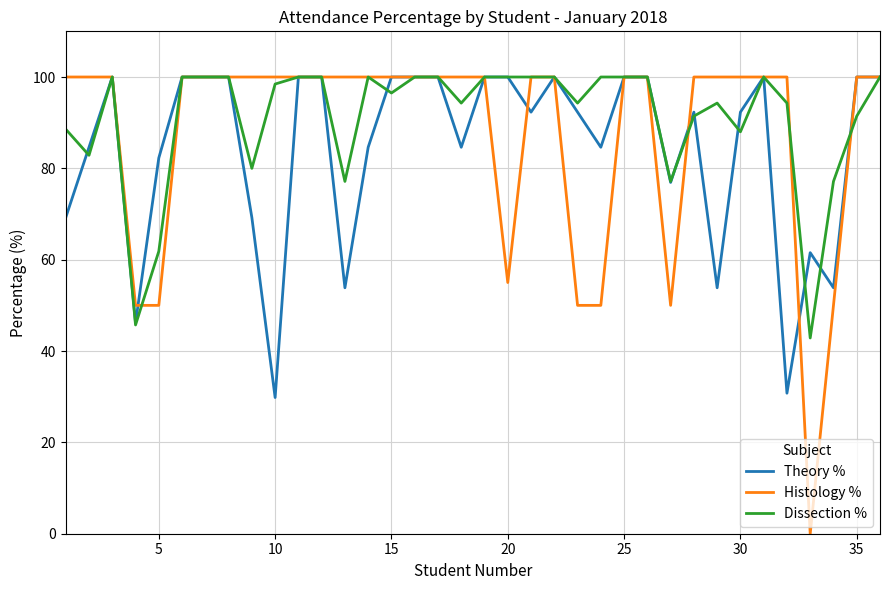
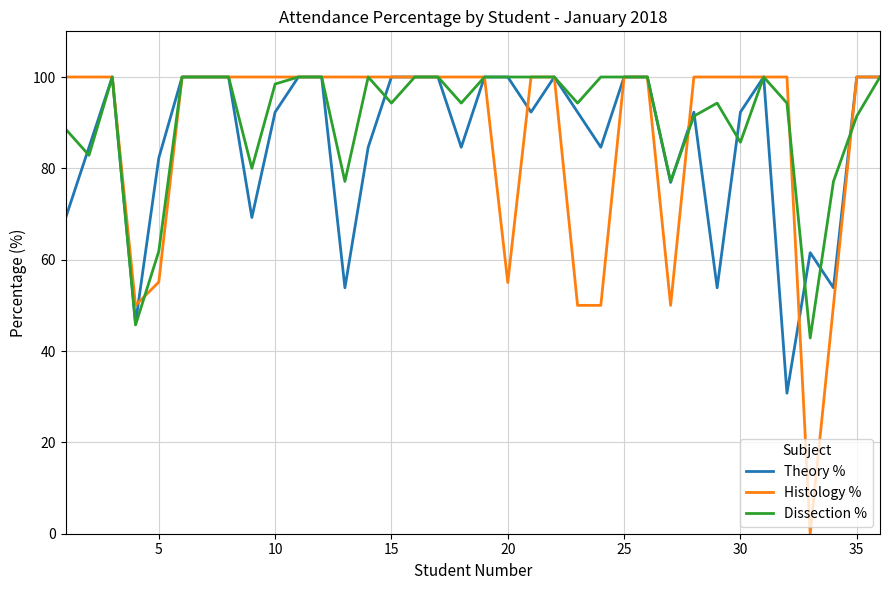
  {
    "Theory %": {
      "5": 82,
-     "10": 30,
+     "10": 92,
      "30": 92
    },
    "Histology %": {
-     "5": 50,
+     "5": 55,
      "10": 100,
      "20": 55,
      "30": 100
    },
    "Dissection %": {
      "5": 62,
      "10": 98,
-     "15": 97,
-     "30": 88,
+     "15": 94,
+     "30": 86,
      "35": 91
    }
  }
